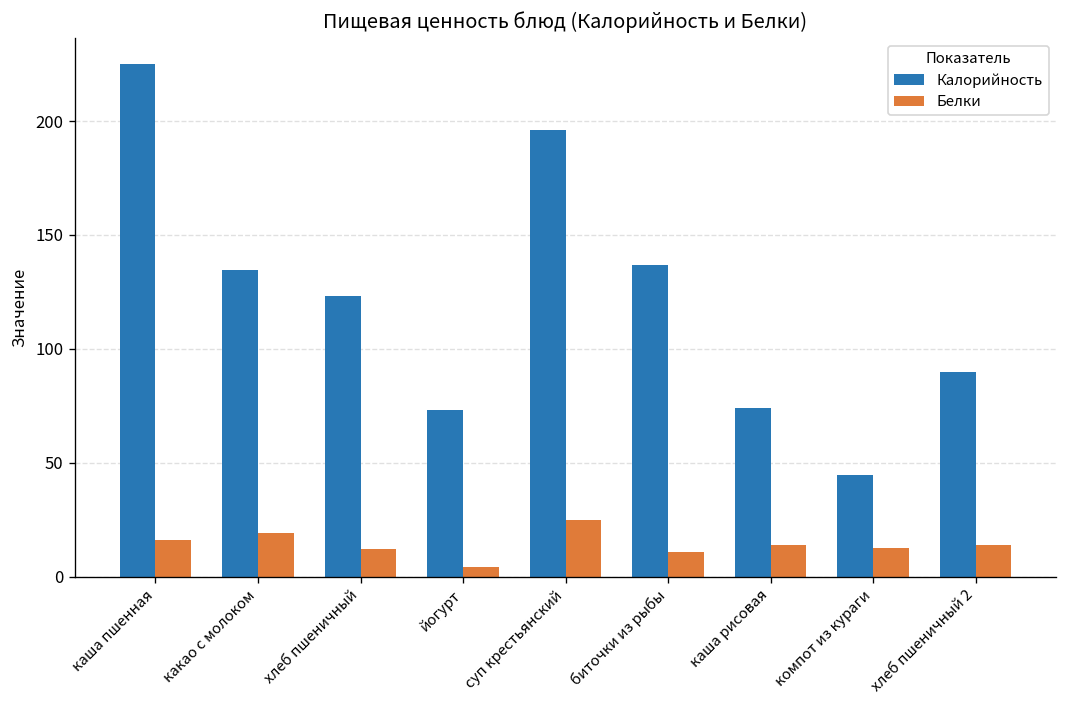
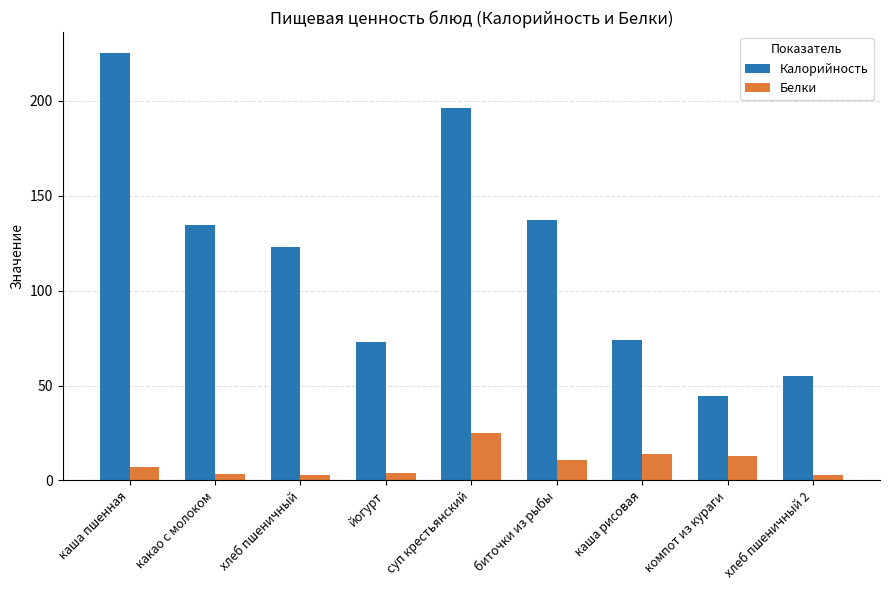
  {
    "Калорийность": {
      "каша пшенная": 225,
      "какао с молоком": 135,
      "хлеб пшеничный": 123,
      "йогурт": 73,
      "суп крестьянский": 196,
      "биточки из рыбы": 137,
      "каша рисовая": 74,
      "компот из кураги": 45,
-     "хлеб пшеничный 2": 90
+     "хлеб пшеничный 2": 55
    },
    "Белки": {
-     "каша пшенная": 16,
-     "какао с молоком": 19,
-     "хлеб пшеничный": 12,
+     "каша пшенная": 7,
+     "какао с молоком": 4,
+     "хлеб пшеничный": 3,
      "йогурт": 4,
      "суп крестьянский": 25,
      "биточки из рыбы": 11,
      "каша рисовая": 14,
      "компот из кураги": 13,
-     "хлеб пшеничный 2": 14
+     "хлеб пшеничный 2": 3
    }
  }
